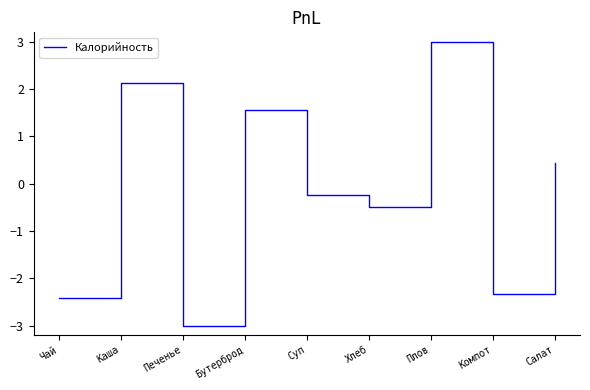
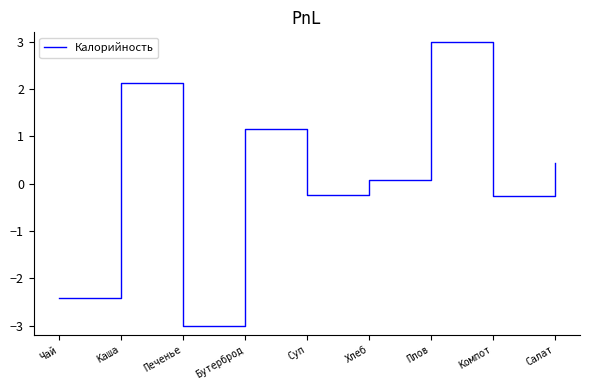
  {
    "Чай": -2.4,
    "Каша": 2.1,
    "Печенье": -3.0,
-   "Бутерброд": 1.6,
+   "Бутерброд": 1.2,
    "Суп": -0.2,
-   "Хлеб": -0.5,
+   "Хлеб": 0.1,
    "Плов": 3.0,
-   "Компот": -2.3,
+   "Компот": -0.3,
    "Салат": 0.4
  }
